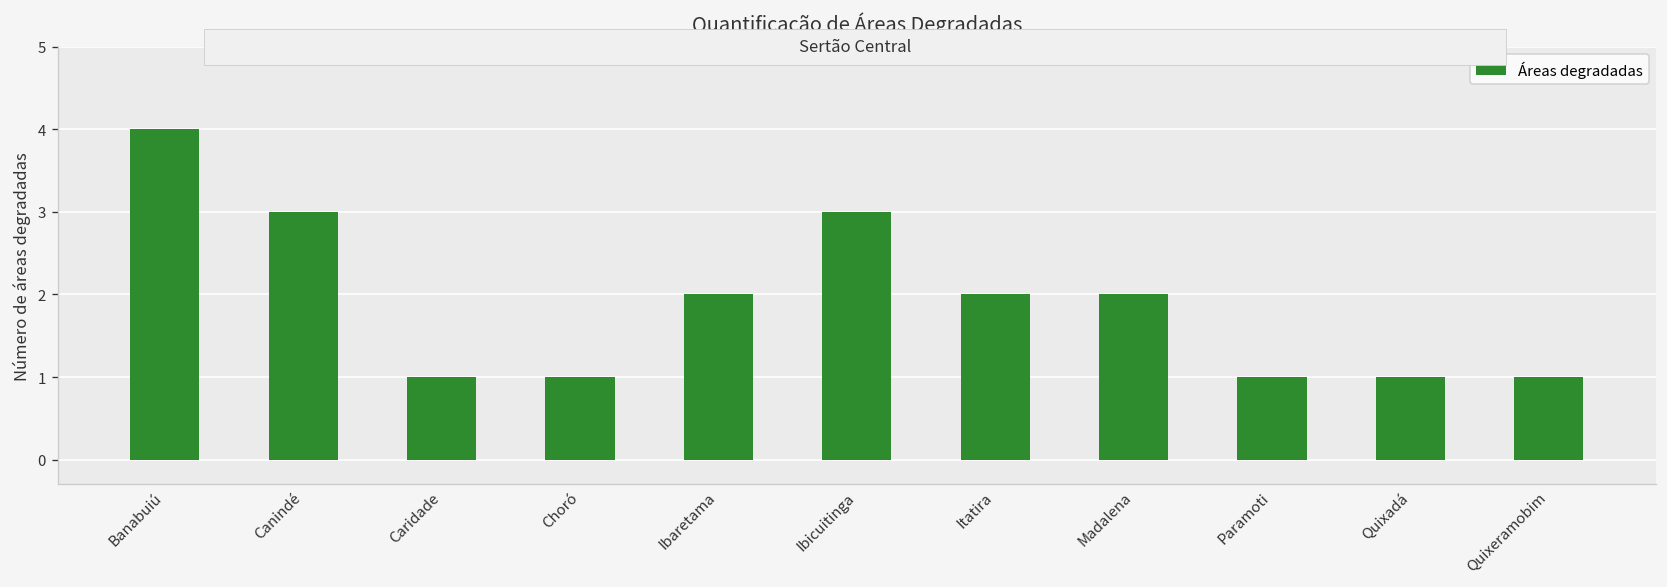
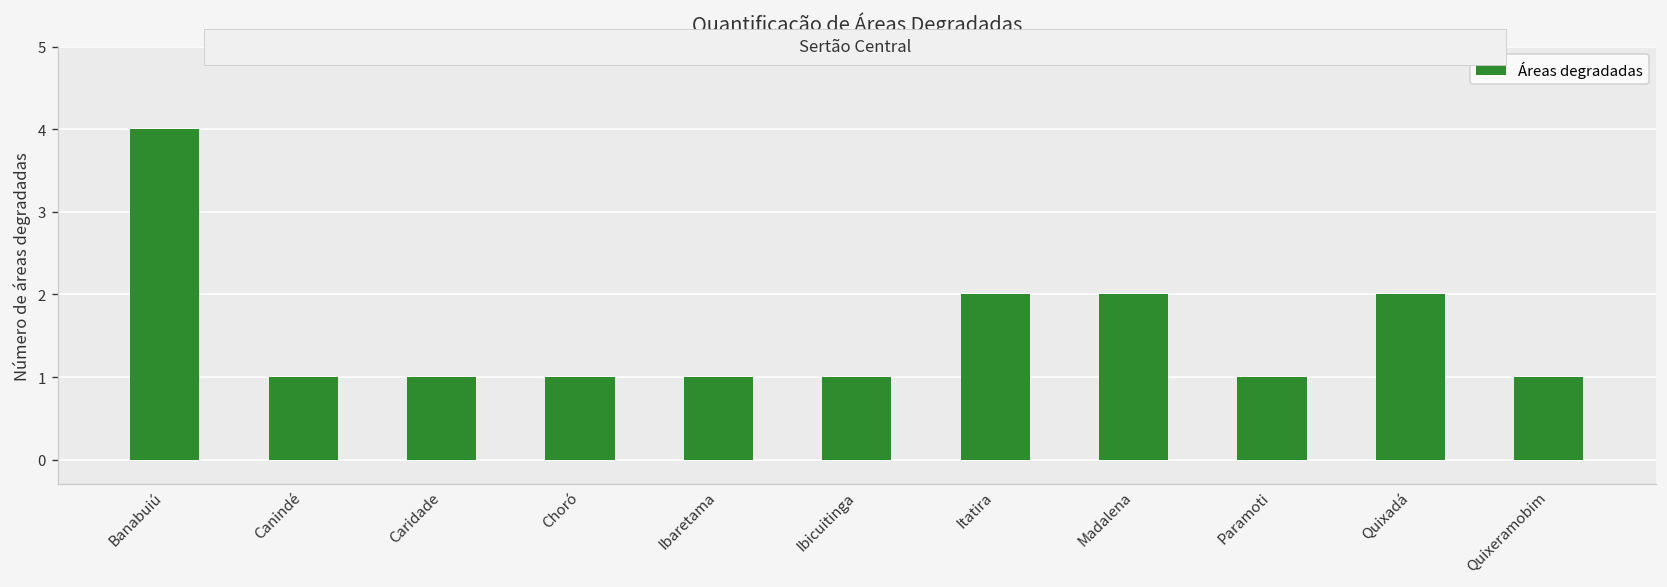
  {
    "Banabuiú": 4,
-   "Canindé": 3,
+   "Canindé": 1,
    "Caridade": 1,
    "Choró": 1,
-   "Ibaretama": 2,
-   "Ibicuitinga": 3,
+   "Ibaretama": 1,
+   "Ibicuitinga": 1,
    "Itatira": 2,
    "Madalena": 2,
    "Paramoti": 1,
-   "Quixadá": 1,
+   "Quixadá": 2,
    "Quixeramobim": 1
  }
